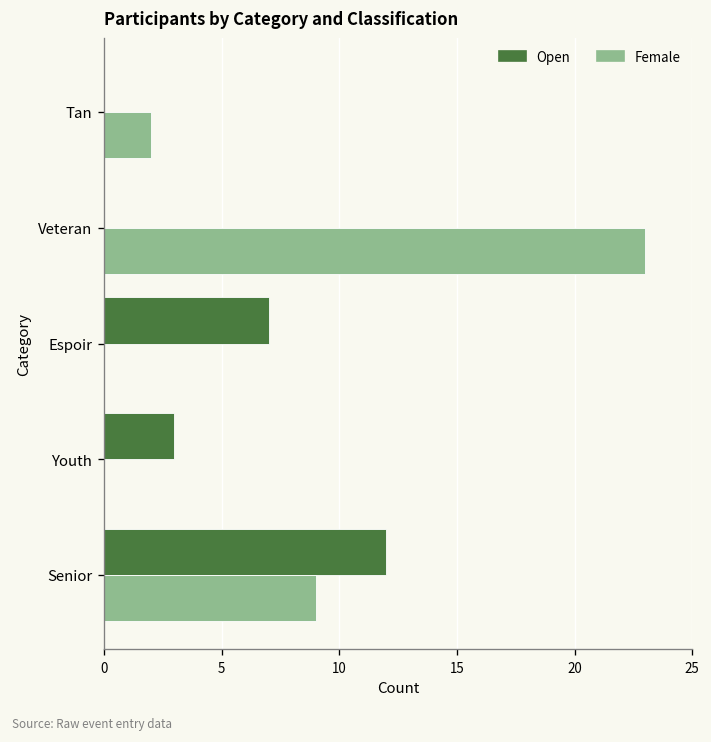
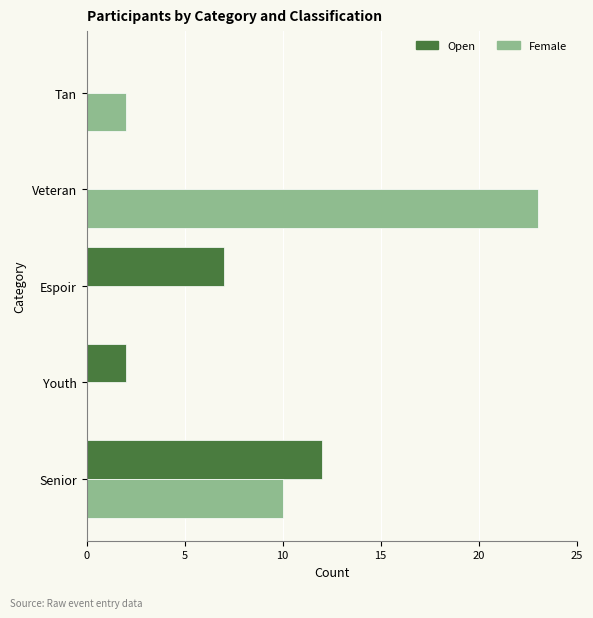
  {
    "Open": {
      "Tan": 0,
      "Veteran": 0,
      "Espoir": 7,
-     "Youth": 3,
+     "Youth": 2,
      "Senior": 12
    },
    "Female": {
      "Tan": 2,
      "Veteran": 23,
      "Espoir": 0,
      "Youth": 0,
-     "Senior": 9
+     "Senior": 10
    }
  }
